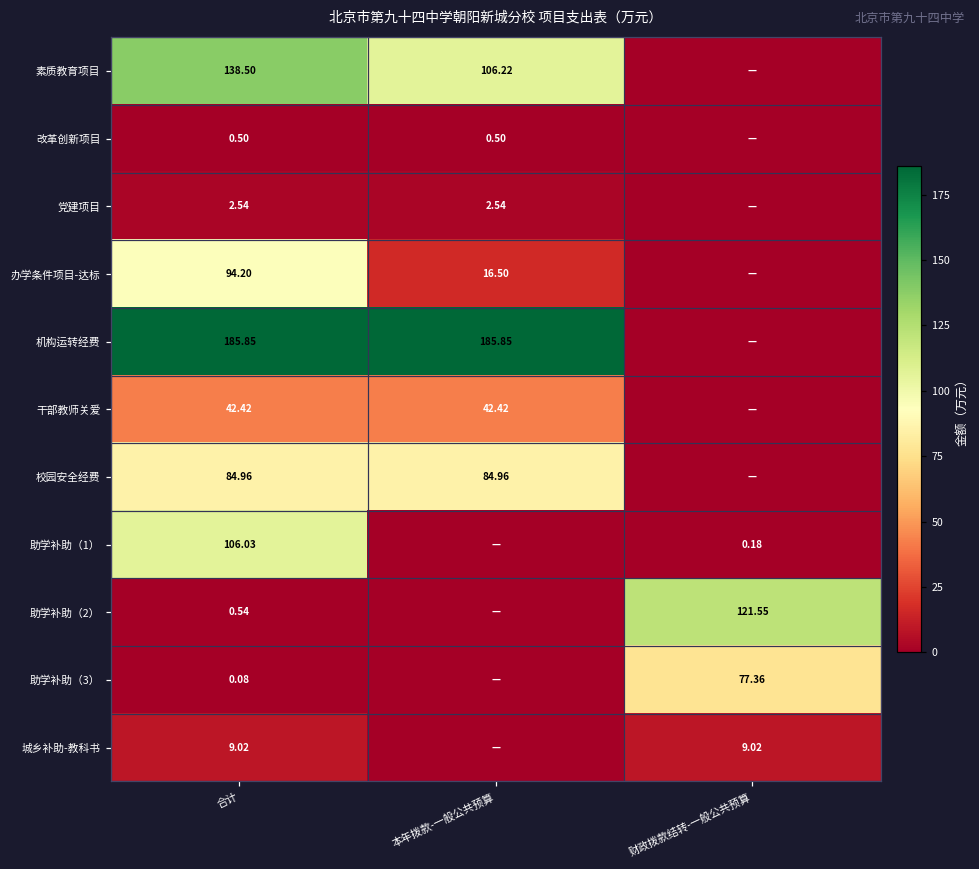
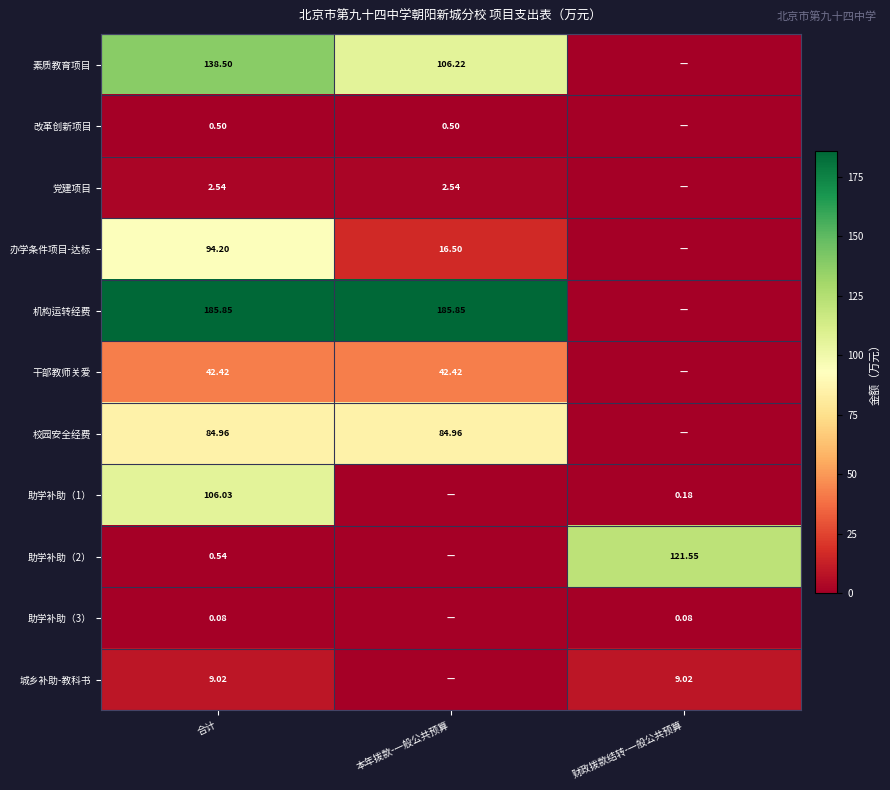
  {
    "素质教育项目": {
      "合计": 138.50,
      "本年拨款-一般公共预算": 106.22
    },
    "改革创新项目": {
      "合计": 0.50,
      "本年拨款-一般公共预算": 0.50
    },
    "党建项目": {
      "合计": 2.54,
      "本年拨款-一般公共预算": 2.54
    },
    "办学条件项目-达标": {
      "合计": 94.20,
      "本年拨款-一般公共预算": 16.50
    },
    "机构运转经费": {
      "合计": 185.85,
      "本年拨款-一般公共预算": 185.85
    },
    "干部教师关爱": {
      "合计": 42.42,
      "本年拨款-一般公共预算": 42.42
    },
    "校园安全经费": {
      "合计": 84.96,
      "本年拨款-一般公共预算": 84.96
    },
    "助学补助（1）": {
      "合计": 106.03,
      "财政拨款结转-一般公共预算": 0.18
    },
    "助学补助（2）": {
      "合计": 0.54,
      "财政拨款结转-一般公共预算": 121.55
    },
    "助学补助（3）": {
      "合计": 0.08,
-     "财政拨款结转-一般公共预算": 77.36
+     "财政拨款结转-一般公共预算": 0.08
    },
    "城乡补助-教科书": {
      "合计": 9.02,
      "财政拨款结转-一般公共预算": 9.02
    }
  }
